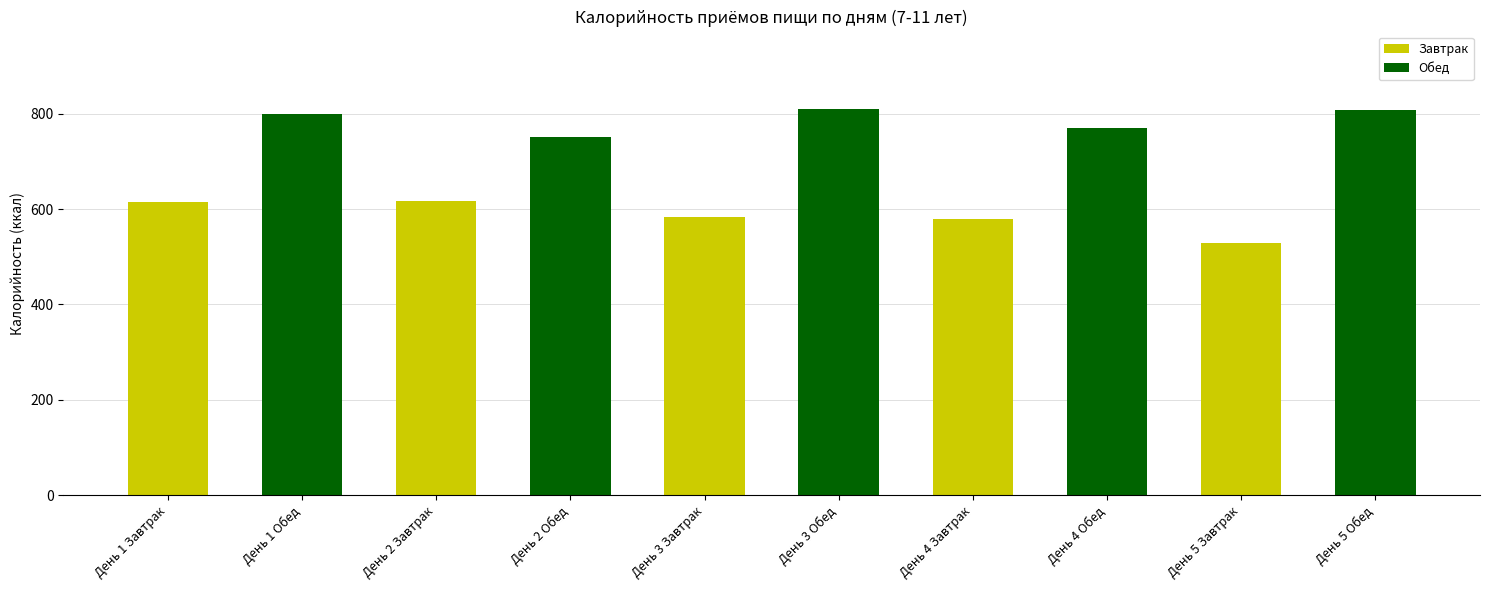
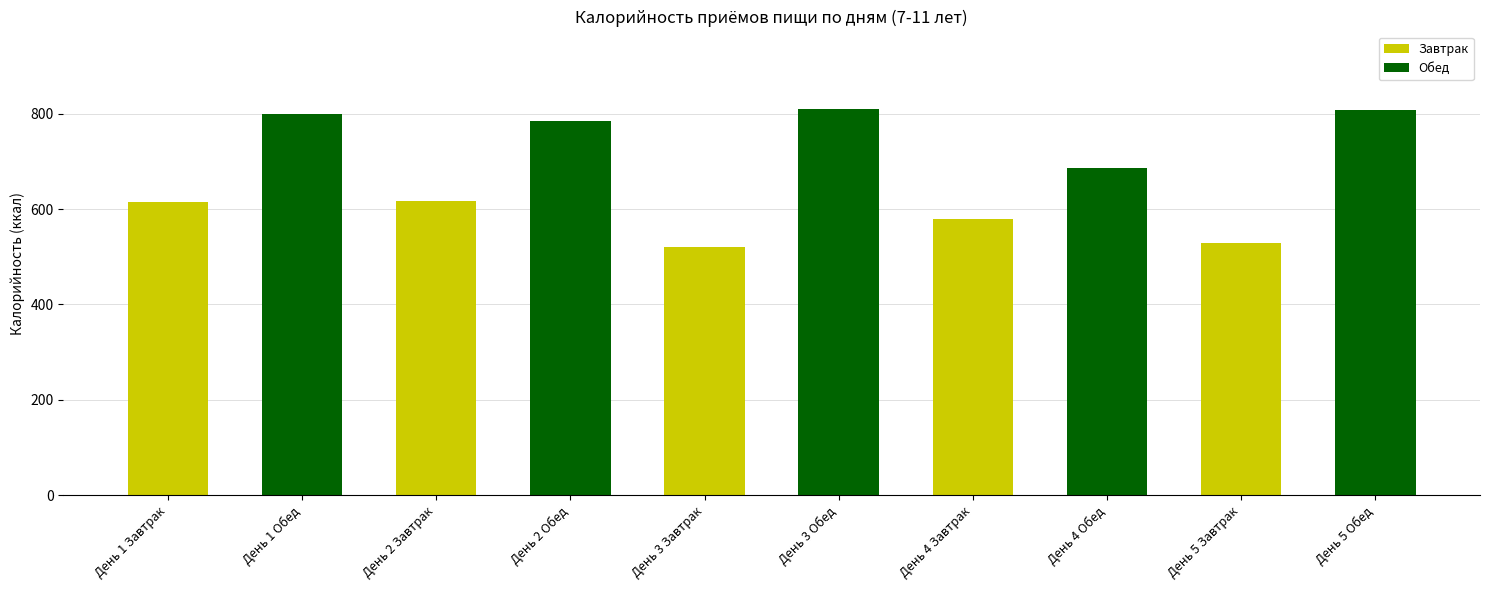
  {
    "День 1 Завтрак": 610,
    "День 1 Обед": 800,
    "День 2 Завтрак": 620,
-   "День 2 Обед": 750,
-   "День 3 Завтрак": 580,
+   "День 2 Обед": 790,
+   "День 3 Завтрак": 520,
    "День 3 Обед": 810,
    "День 4 Завтрак": 580,
-   "День 4 Обед": 770,
+   "День 4 Обед": 690,
    "День 5 Завтрак": 530,
    "День 5 Обед": 810
  }
